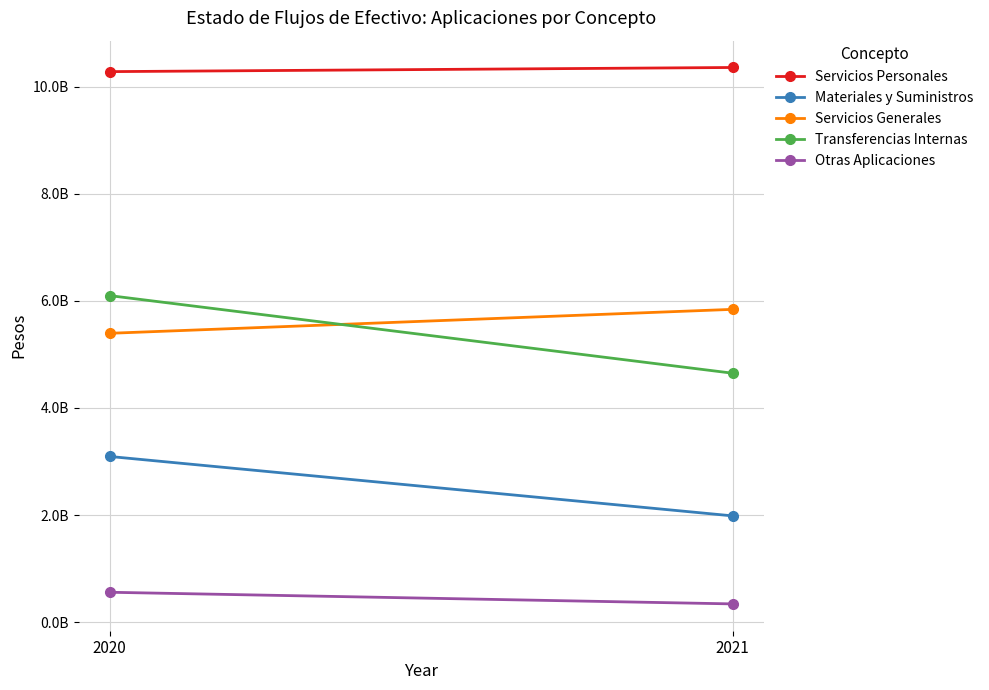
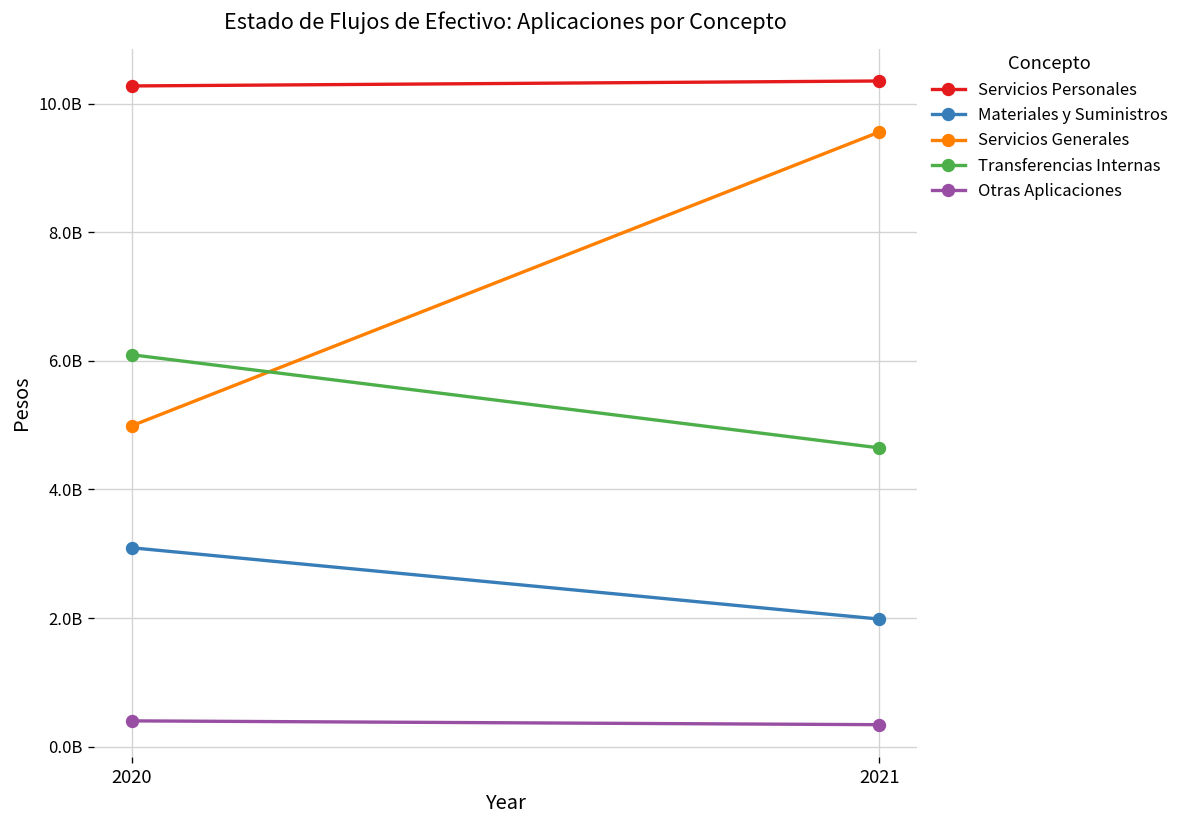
  {
    "Servicios Personales": {
      "2020": 10300000000,
      "2021": 10400000000
    },
    "Materiales y Suministros": {
      "2020": 3100000000,
      "2021": 2000000000
    },
    "Servicios Generales": {
-     "2020": 5400000000,
-     "2021": 5800000000
+     "2020": 5000000000,
+     "2021": 9600000000
    },
    "Transferencias Internas": {
      "2020": 6100000000,
      "2021": 4600000000
    },
    "Otras Aplicaciones": {
-     "2020": 600000000,
+     "2020": 400000000,
      "2021": 300000000
    }
  }
